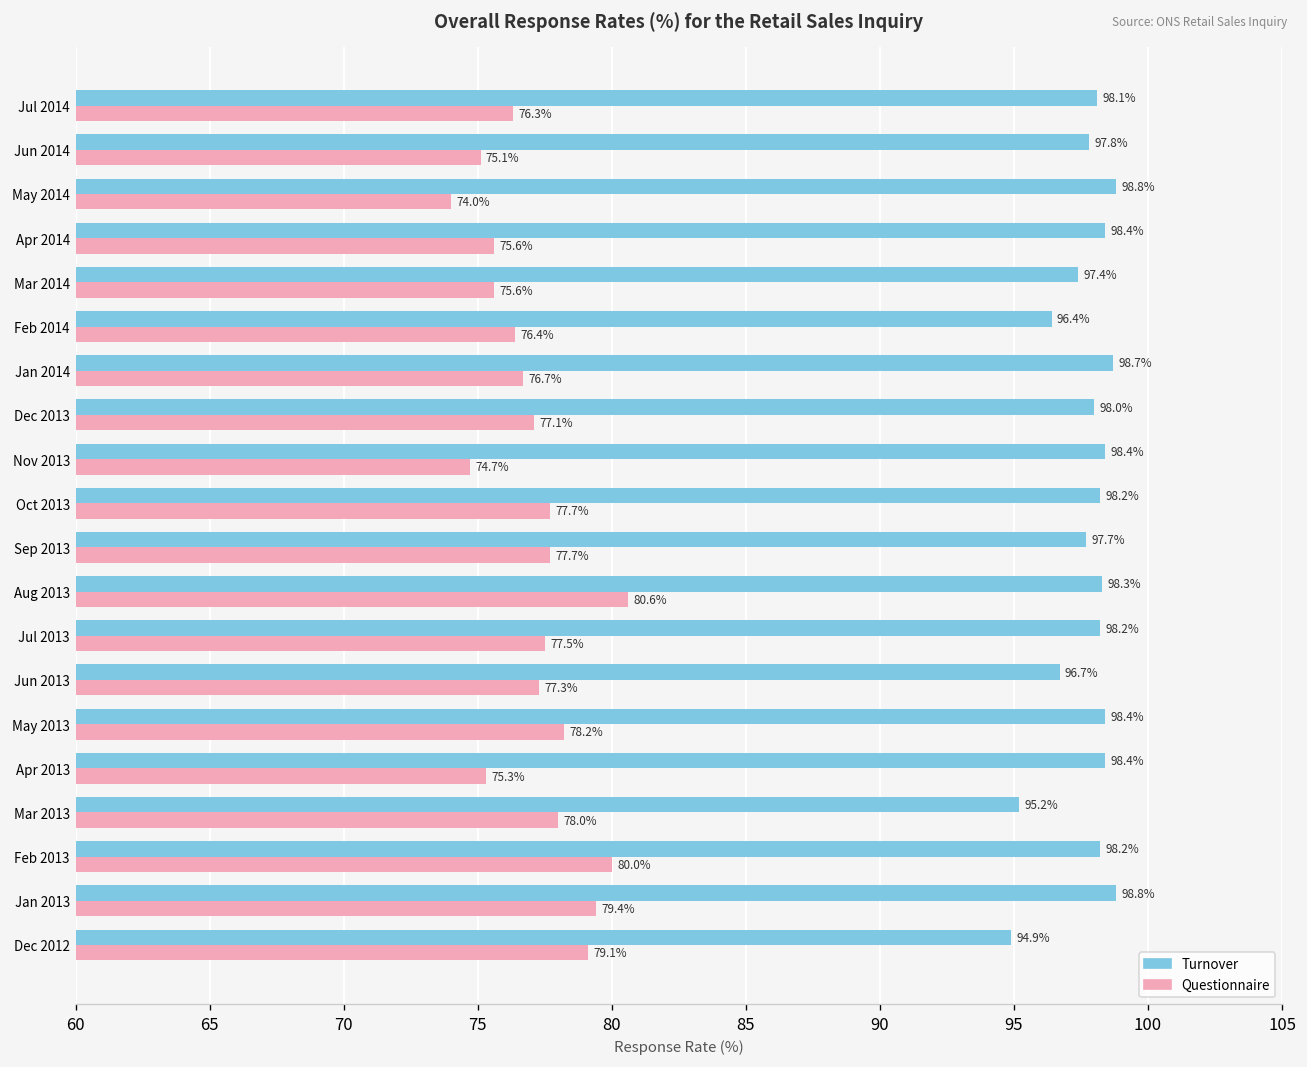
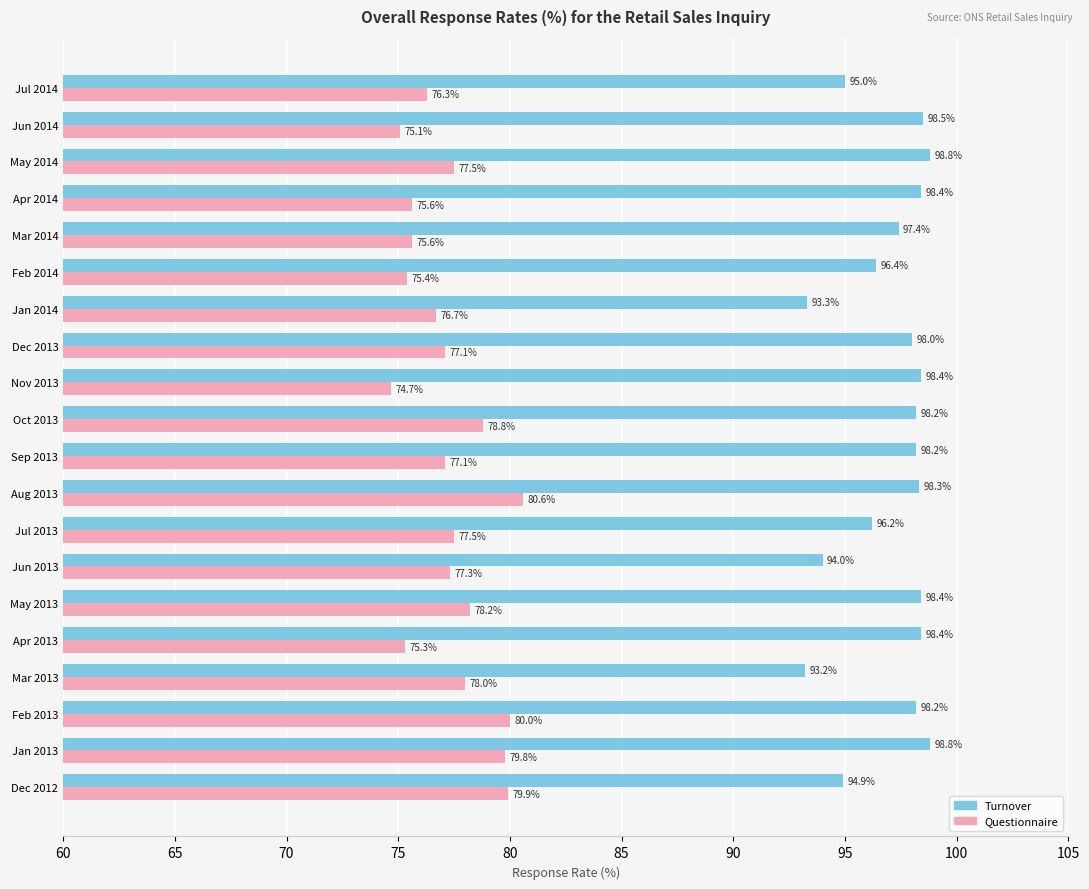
  {
    "Turnover": {
-     "Jul 2014": "98.1%",
-     "Jun 2014": "97.8%",
+     "Jul 2014": "95.0%",
+     "Jun 2014": "98.5%",
      "May 2014": "98.8%",
      "Apr 2014": "98.4%",
      "Mar 2014": "97.4%",
      "Feb 2014": "96.4%",
-     "Jan 2014": "98.7%",
+     "Jan 2014": "93.3%",
      "Dec 2013": "98.0%",
      "Nov 2013": "98.4%",
      "Oct 2013": "98.2%",
-     "Sep 2013": "97.7%",
+     "Sep 2013": "98.2%",
      "Aug 2013": "98.3%",
-     "Jul 2013": "98.2%",
-     "Jun 2013": "96.7%",
+     "Jul 2013": "96.2%",
+     "Jun 2013": "94.0%",
      "May 2013": "98.4%",
      "Apr 2013": "98.4%",
-     "Mar 2013": "95.2%",
+     "Mar 2013": "93.2%",
      "Feb 2013": "98.2%",
      "Jan 2013": "98.8%",
      "Dec 2012": "94.9%"
    },
    "Questionnaire": {
      "Jul 2014": "76.3%",
      "Jun 2014": "75.1%",
-     "May 2014": "74.0%",
+     "May 2014": "77.5%",
      "Apr 2014": "75.6%",
      "Mar 2014": "75.6%",
-     "Feb 2014": "76.4%",
+     "Feb 2014": "75.4%",
      "Jan 2014": "76.7%",
      "Dec 2013": "77.1%",
      "Nov 2013": "74.7%",
-     "Oct 2013": "77.7%",
-     "Sep 2013": "77.7%",
+     "Oct 2013": "78.8%",
+     "Sep 2013": "77.1%",
      "Aug 2013": "80.6%",
      "Jul 2013": "77.5%",
      "Jun 2013": "77.3%",
      "May 2013": "78.2%",
      "Apr 2013": "75.3%",
      "Mar 2013": "78.0%",
      "Feb 2013": "80.0%",
-     "Jan 2013": "79.4%",
-     "Dec 2012": "79.1%"
+     "Jan 2013": "79.8%",
+     "Dec 2012": "79.9%"
    }
  }
